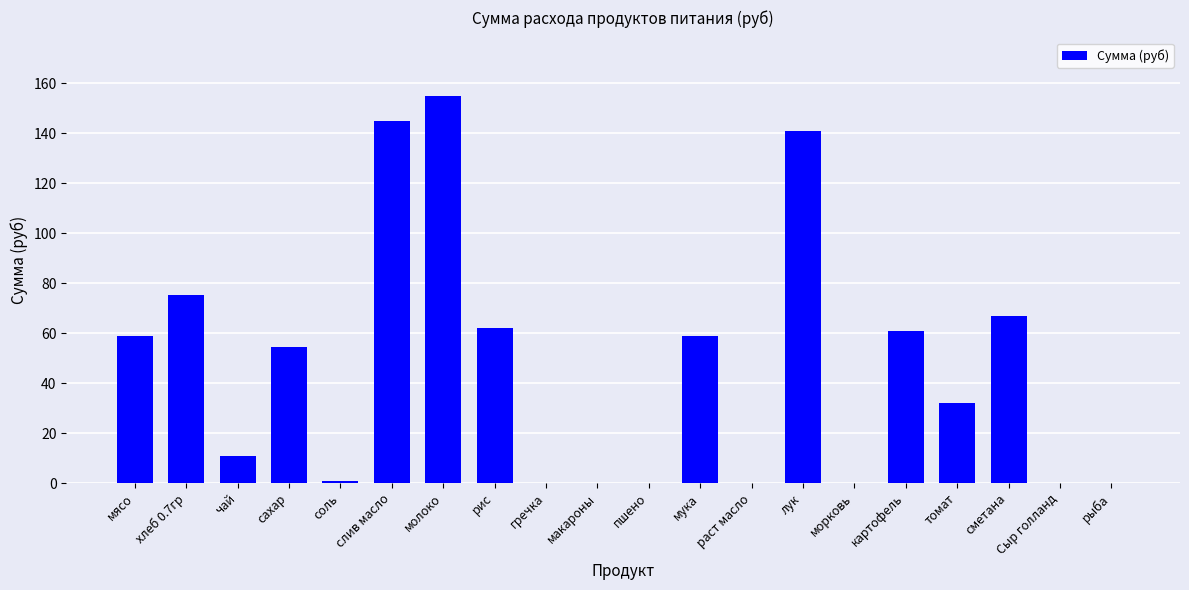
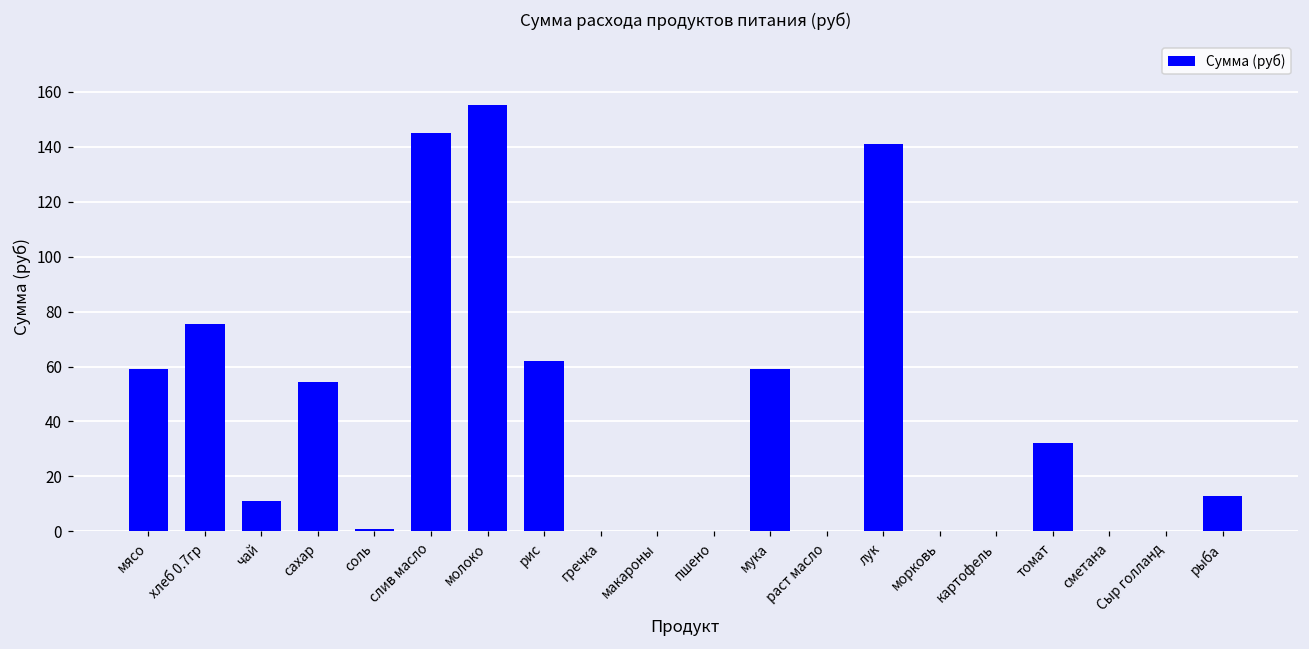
  {
    "мясо": 59,
    "хлеб 0.7гр": 75,
    "чай": 11,
    "сахар": 54,
    "слив масло": 145,
    "молоко": 155,
    "рис": 62,
    "гречка": 0,
    "макароны": 0,
    "пшено": 0,
    "мука": 59,
    "раст масло": 0,
    "лук": 141,
    "морковь": 0,
-   "картофель": 61,
+   "картофель": 0,
    "томат": 32,
-   "сметана": 67,
+   "сметана": 0,
    "Сыр голланд": 0,
-   "рыба": 0
+   "рыба": 13
  }
